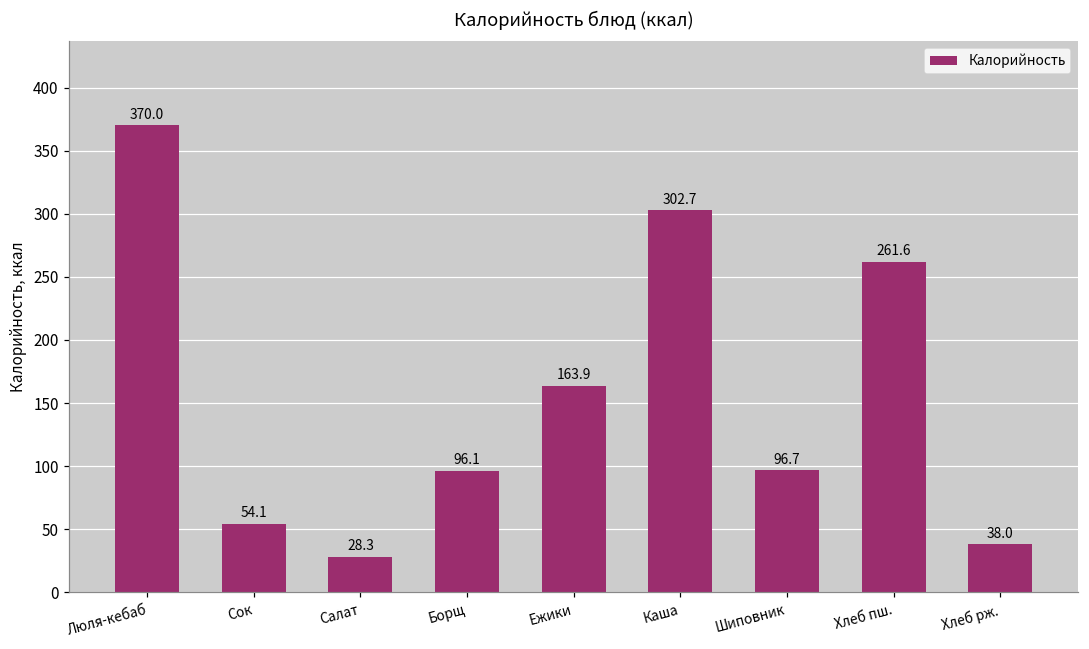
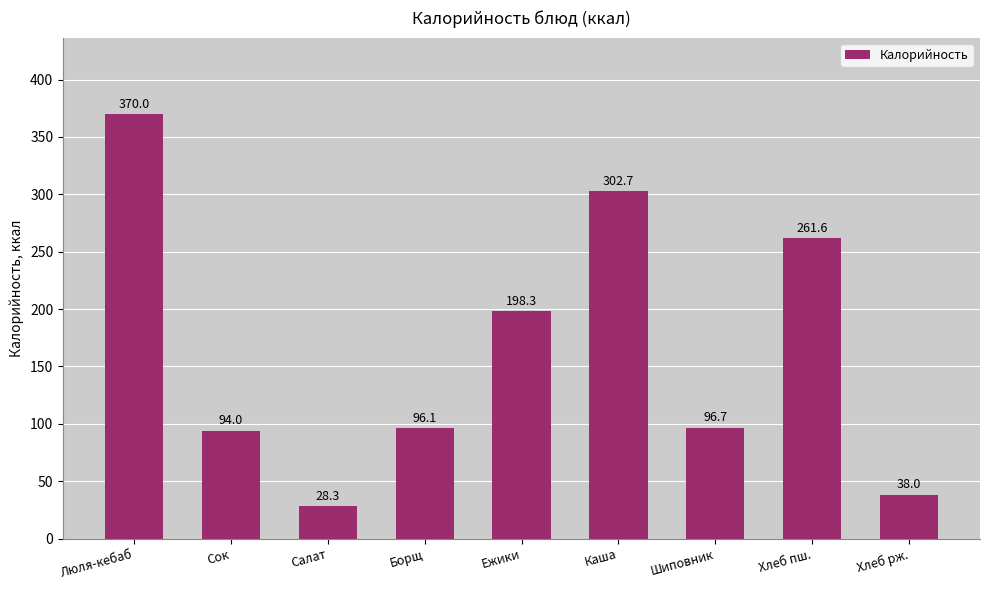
  {
    "Люля-кебаб": 370.0,
-   "Сок": 54.1,
+   "Сок": 94.0,
    "Салат": 28.3,
    "Борщ": 96.1,
-   "Ежики": 163.9,
+   "Ежики": 198.3,
    "Каша": 302.7,
    "Шиповник": 96.7,
    "Хлеб пш.": 261.6,
    "Хлеб рж.": 38.0
  }
